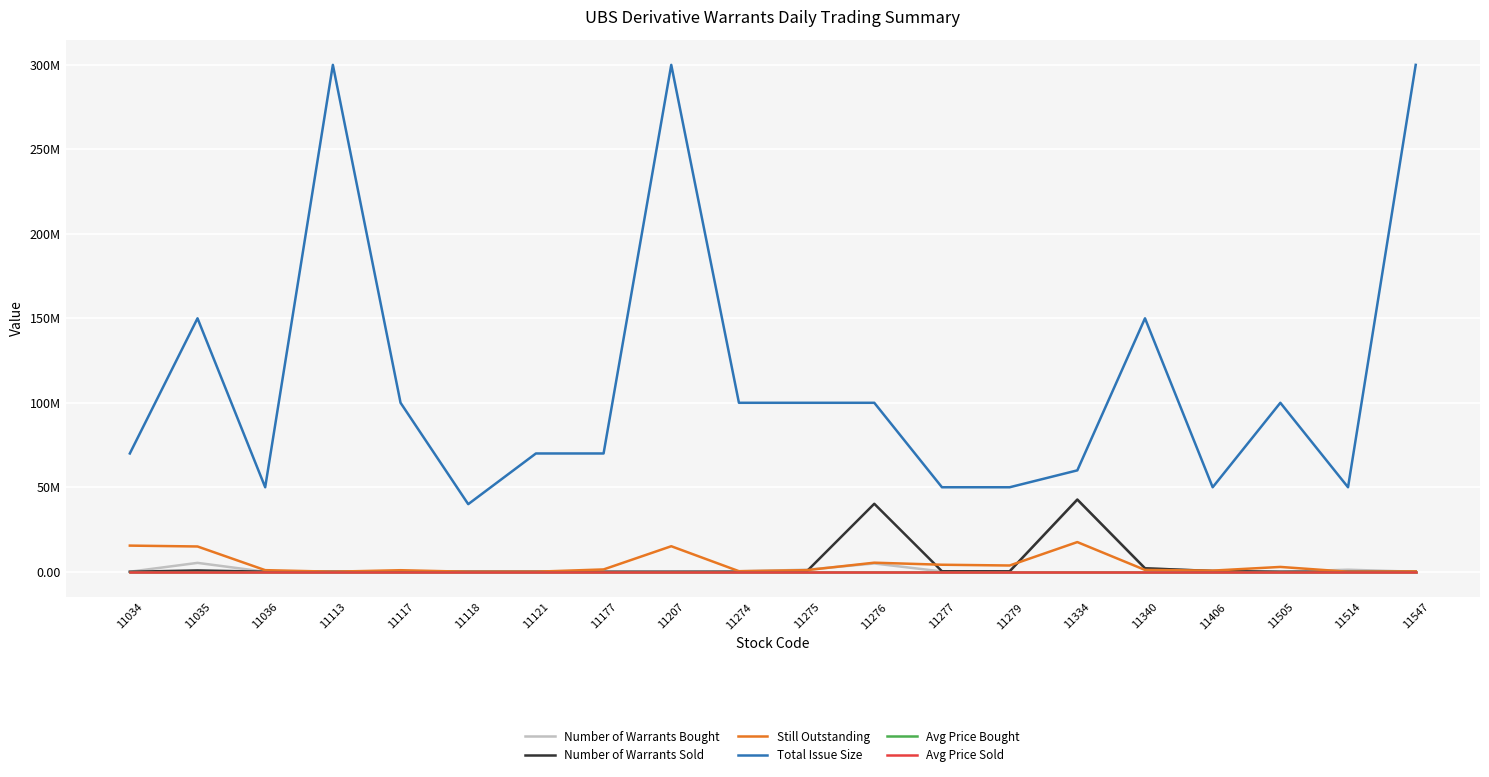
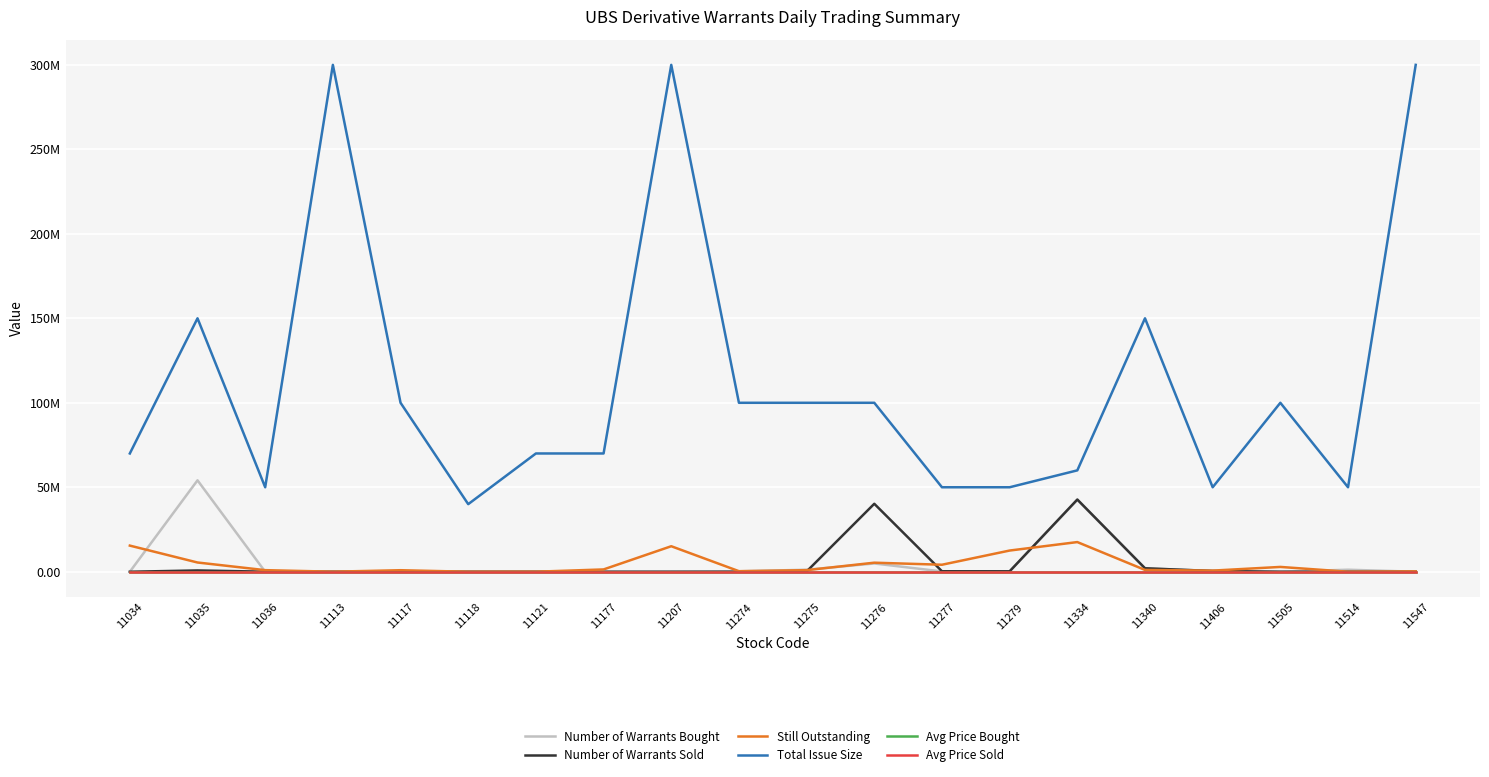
  {
    "Number of Warrants Bought": {
-     "11035": 5000000
+     "11035": 54000000
    },
    "Number of Warrants Sold": {
      "11276": 40000000
    },
    "Still Outstanding": {
      "11034": 15000000,
-     "11035": 15000000,
+     "11035": 5000000,
      "11207": 15000000,
      "11277": 4000000,
-     "11279": 4000000,
+     "11279": 13000000,
      "11334": 18000000,
      "11505": 3000000
    },
    "Total Issue Size": {
      "11034": 70000000,
      "11035": 150000000,
      "11036": 50000000,
      "11113": 300000000,
      "11117": 100000000,
      "11118": 40000000,
      "11121": 70000000,
      "11177": 70000000,
      "11207": 300000000,
      "11274": 100000000,
      "11275": 100000000,
      "11276": 100000000,
      "11277": 50000000,
      "11279": 50000000,
      "11334": 60000000,
      "11340": 150000000,
      "11406": 50000000,
      "11505": 100000000,
      "11514": 50000000,
      "11547": 300000000
    },
    "Avg Price Sold": {
      "11276": 0,
      "11334": 0
    }
  }
